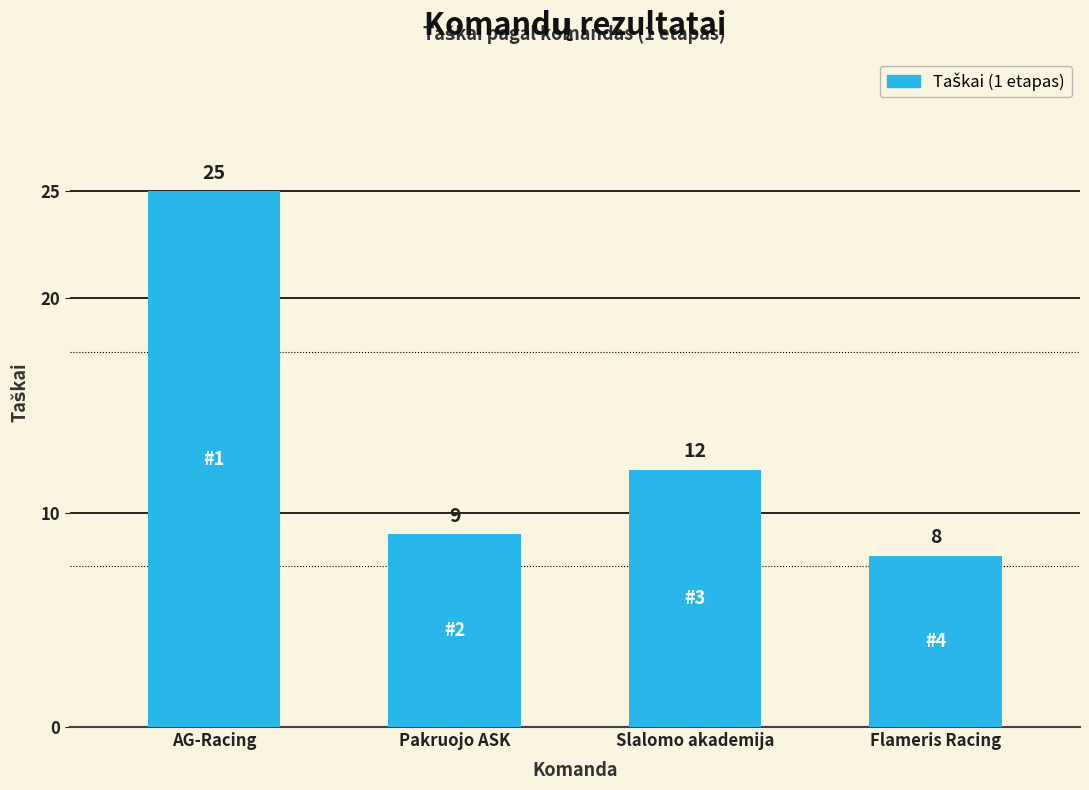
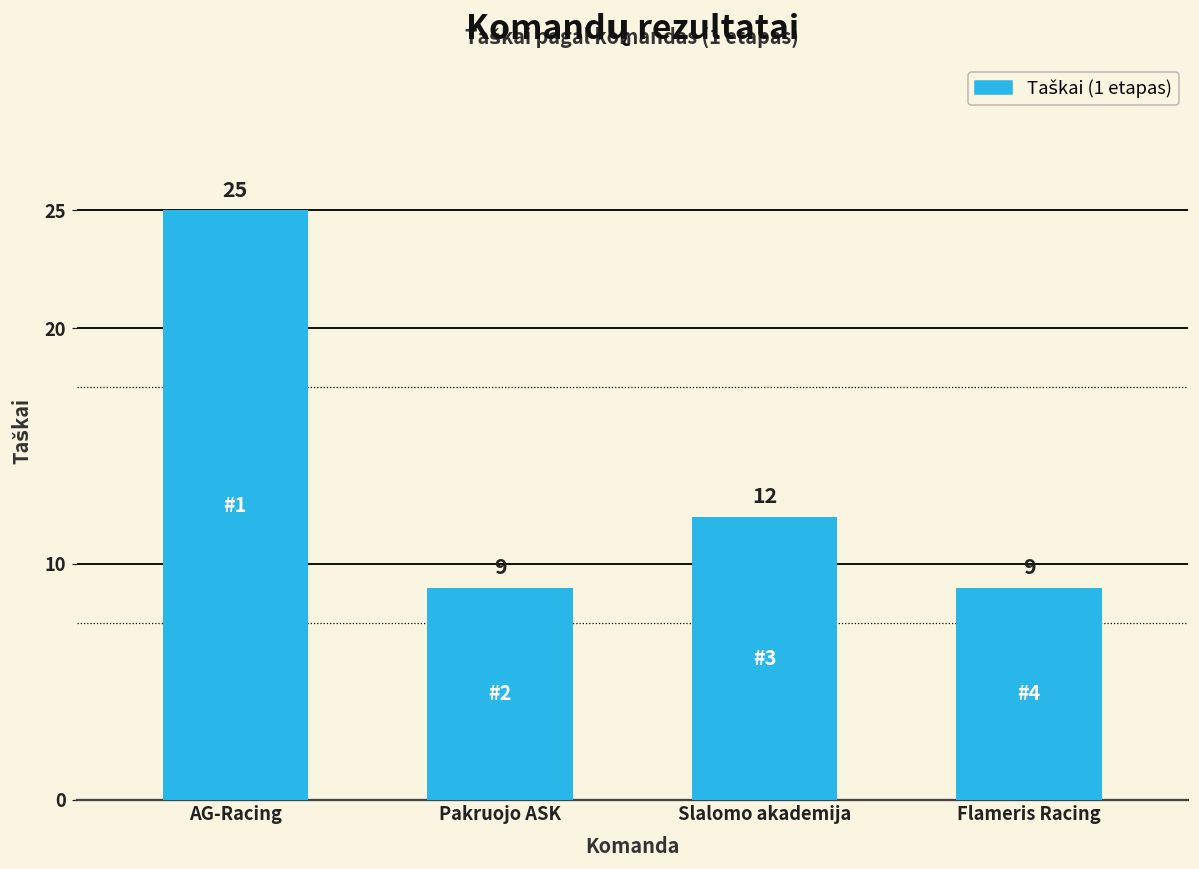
  {
    "AG-Racing": 25,
    "Pakruojo ASK": 9,
    "Slalomo akademija": 12,
-   "Flameris Racing": 8
+   "Flameris Racing": 9
  }
